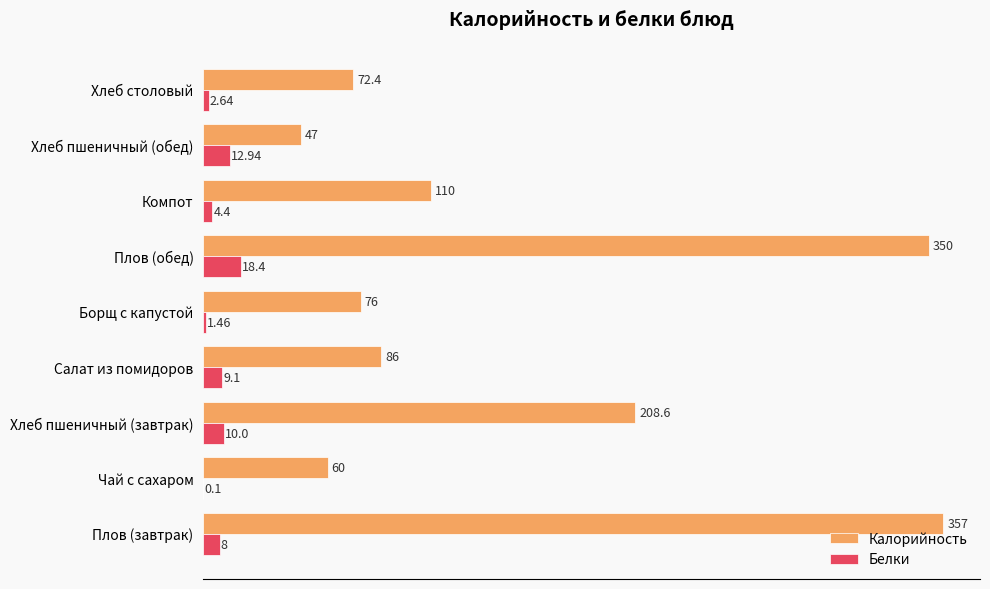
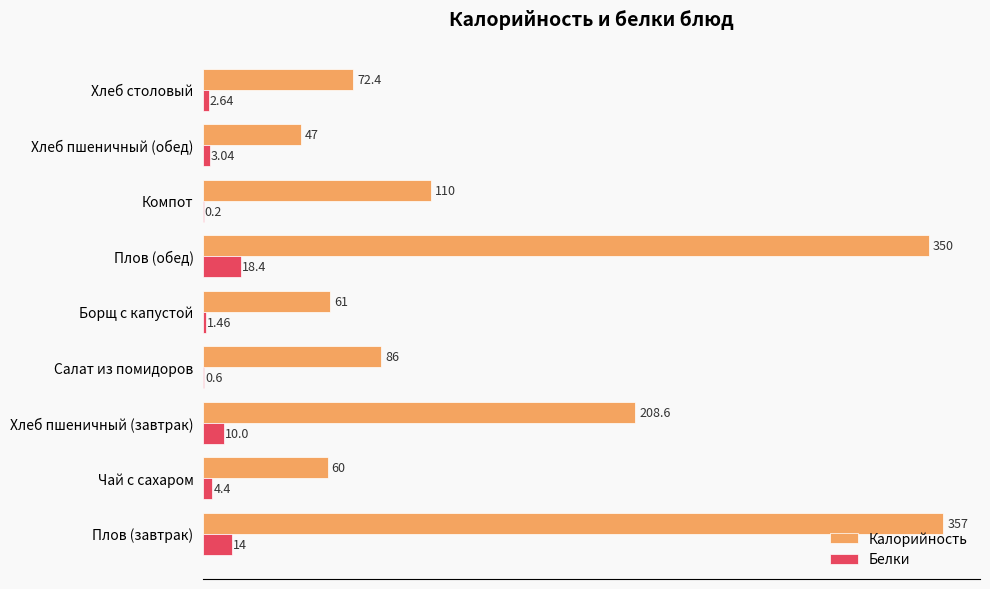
  {
    "Калорийность": {
      "Хлеб столовый": 72.4,
      "Хлеб пшеничный (обед)": 47,
      "Компот": 110,
      "Плов (обед)": 350,
-     "Борщ с капустой": 76,
+     "Борщ с капустой": 61,
      "Салат из помидоров": 86,
      "Хлеб пшеничный (завтрак)": 208.6,
      "Чай с сахаром": 60,
      "Плов (завтрак)": 357
    },
    "Белки": {
      "Хлеб столовый": 2.64,
-     "Хлеб пшеничный (обед)": 12.94,
-     "Компот": 4.4,
+     "Хлеб пшеничный (обед)": 3.04,
+     "Компот": 0.2,
      "Плов (обед)": 18.4,
      "Борщ с капустой": 1.46,
-     "Салат из помидоров": 9.1,
+     "Салат из помидоров": 0.6,
      "Хлеб пшеничный (завтрак)": 10.0,
-     "Чай с сахаром": 0.1,
-     "Плов (завтрак)": 8
+     "Чай с сахаром": 4.4,
+     "Плов (завтрак)": 14
    }
  }
